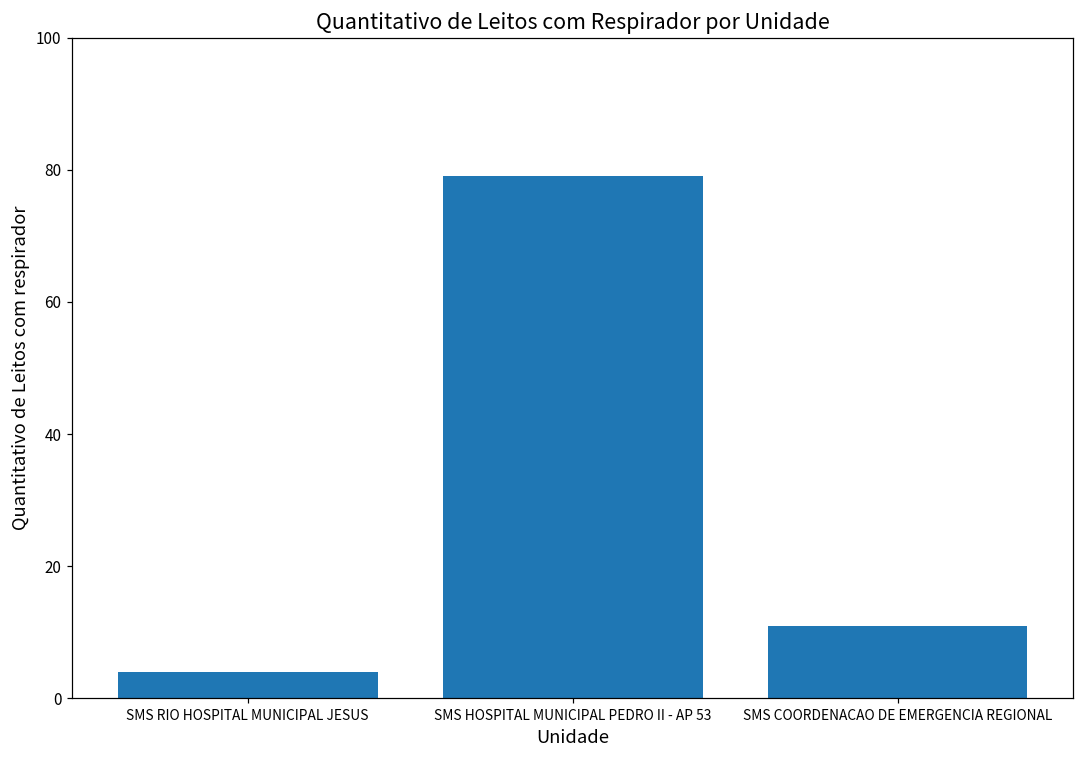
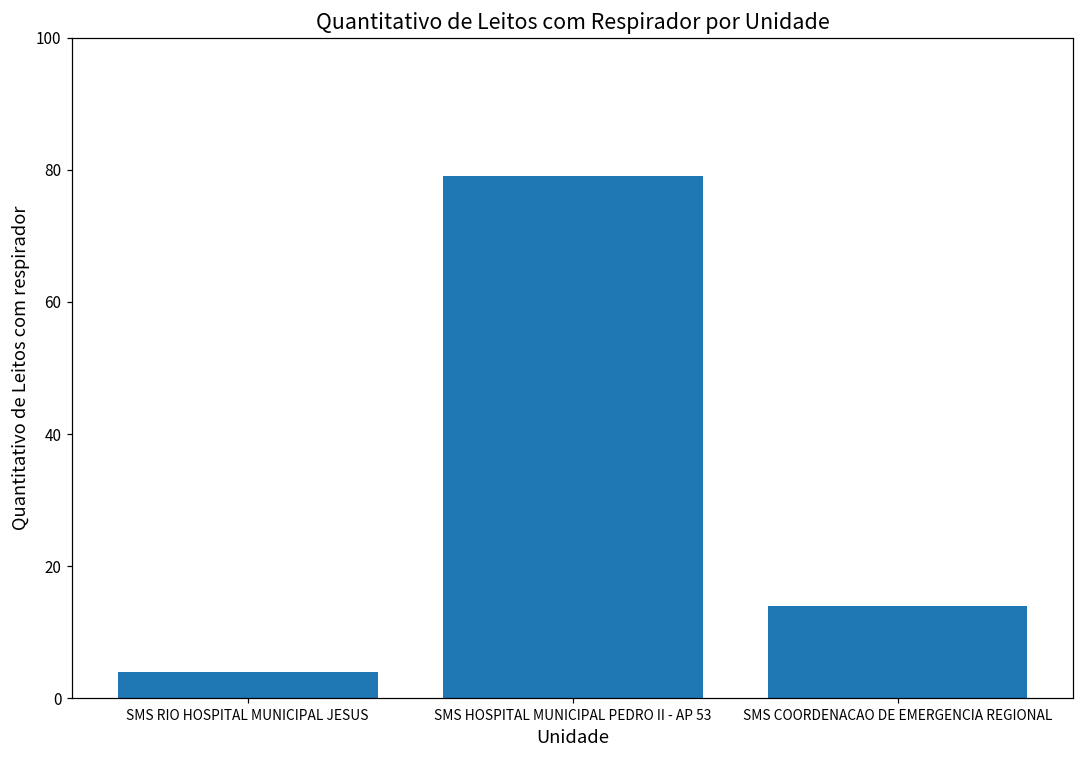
  {
    "SMS RIO HOSPITAL MUNICIPAL JESUS": 4,
    "SMS HOSPITAL MUNICIPAL PEDRO II - AP 53": 79,
-   "SMS COORDENACAO DE EMERGENCIA REGIONAL": 11
+   "SMS COORDENACAO DE EMERGENCIA REGIONAL": 14
  }
